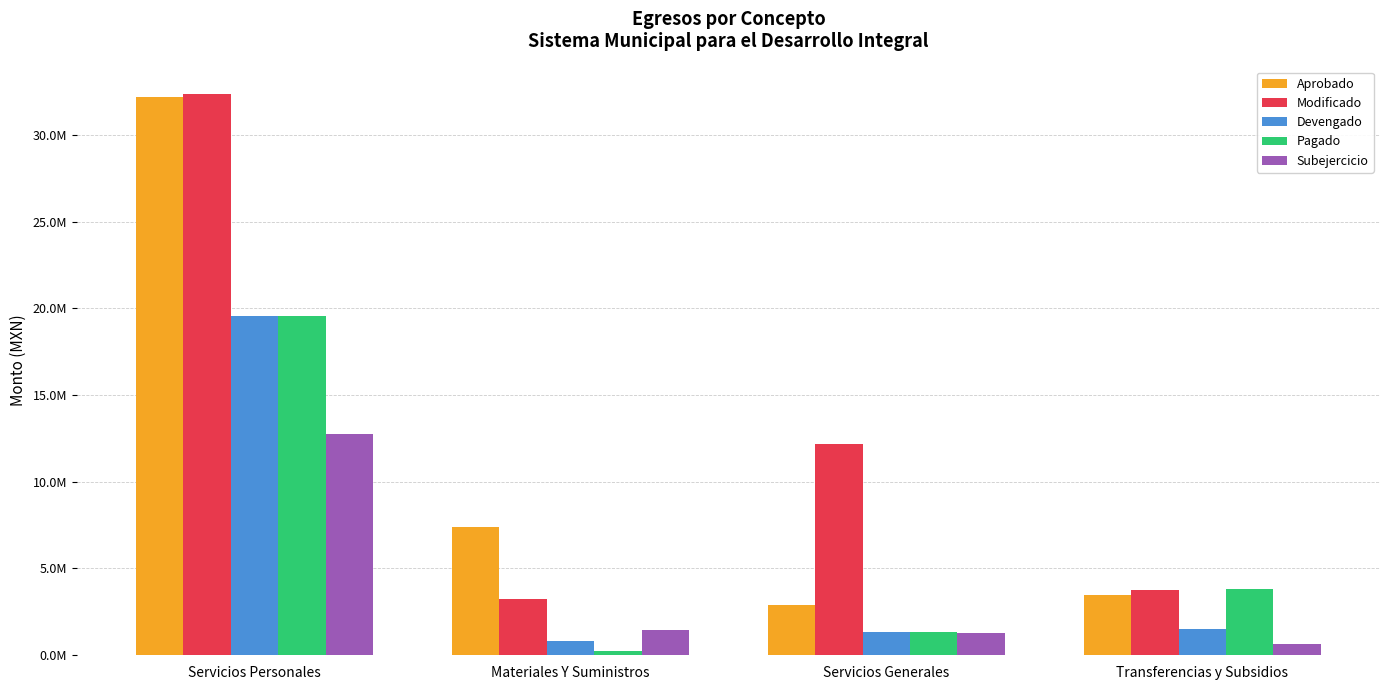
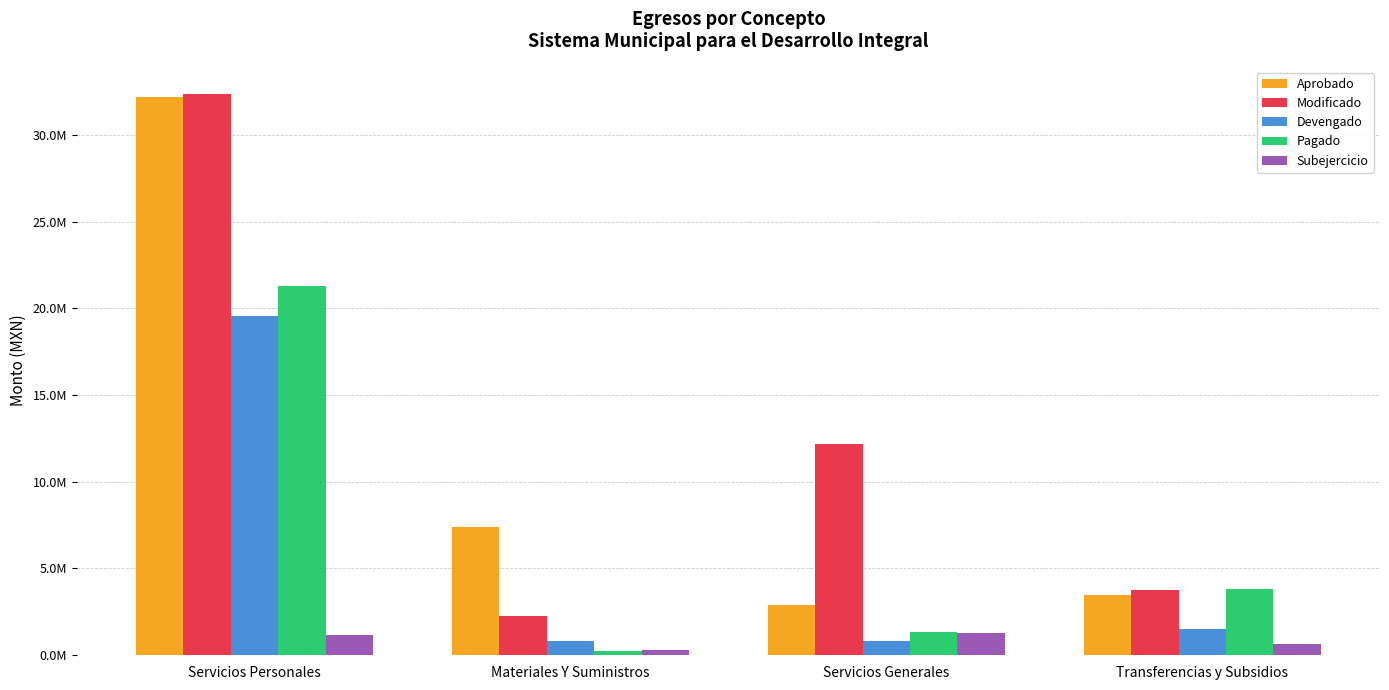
  {
    "Aprobado": {
      "Servicios Personales": 32200000,
      "Materiales Y Suministros": 7400000,
      "Servicios Generales": 2900000,
      "Transferencias y Subsidios": 3500000
    },
    "Modificado": {
      "Servicios Personales": 32300000,
-     "Materiales Y Suministros": 3200000,
+     "Materiales Y Suministros": 2200000,
      "Servicios Generales": 12200000,
      "Transferencias y Subsidios": 3700000
    },
    "Devengado": {
      "Servicios Personales": 19600000,
      "Materiales Y Suministros": 800000,
-     "Servicios Generales": 1300000,
+     "Servicios Generales": 800000,
      "Transferencias y Subsidios": 1500000
    },
    "Pagado": {
-     "Servicios Personales": 19600000,
+     "Servicios Personales": 21300000,
      "Materiales Y Suministros": 200000,
      "Servicios Generales": 1300000,
      "Transferencias y Subsidios": 3800000
    },
    "Subejercicio": {
-     "Servicios Personales": 12800000,
-     "Materiales Y Suministros": 1400000,
+     "Servicios Personales": 1100000,
+     "Materiales Y Suministros": 300000,
      "Servicios Generales": 1300000,
      "Transferencias y Subsidios": 600000
    }
  }
